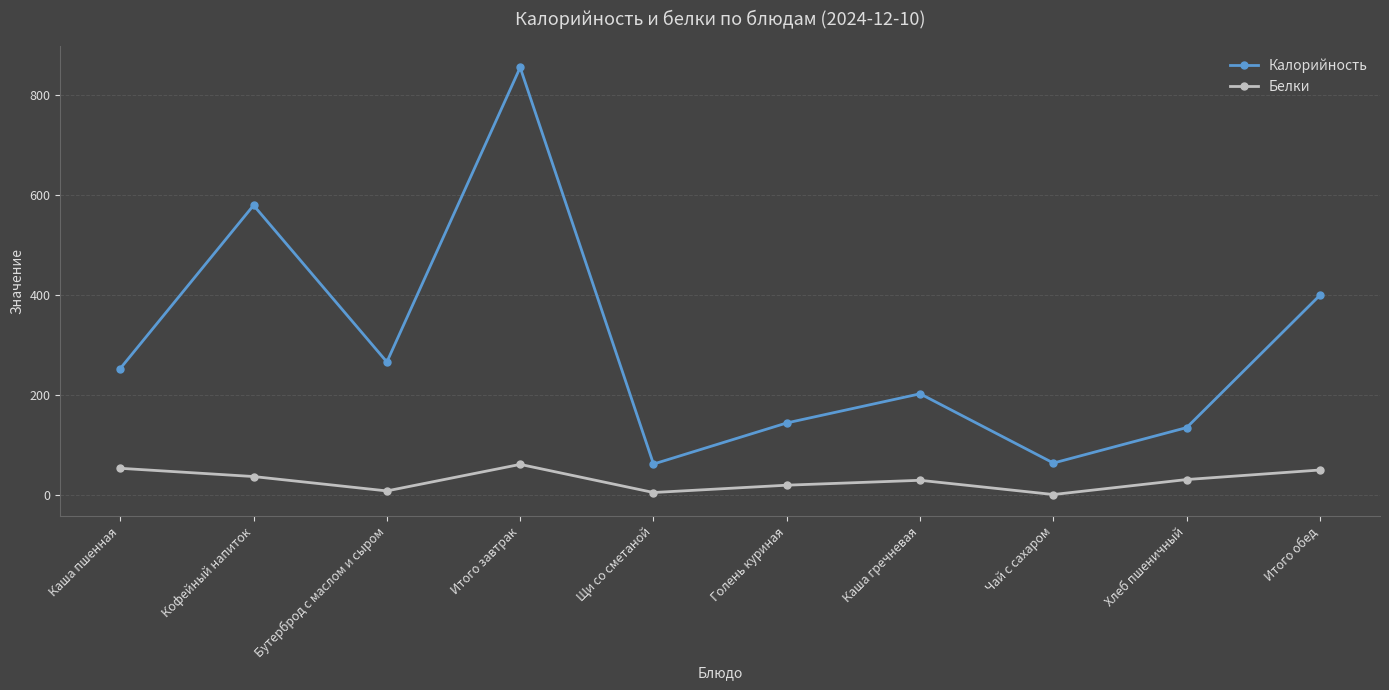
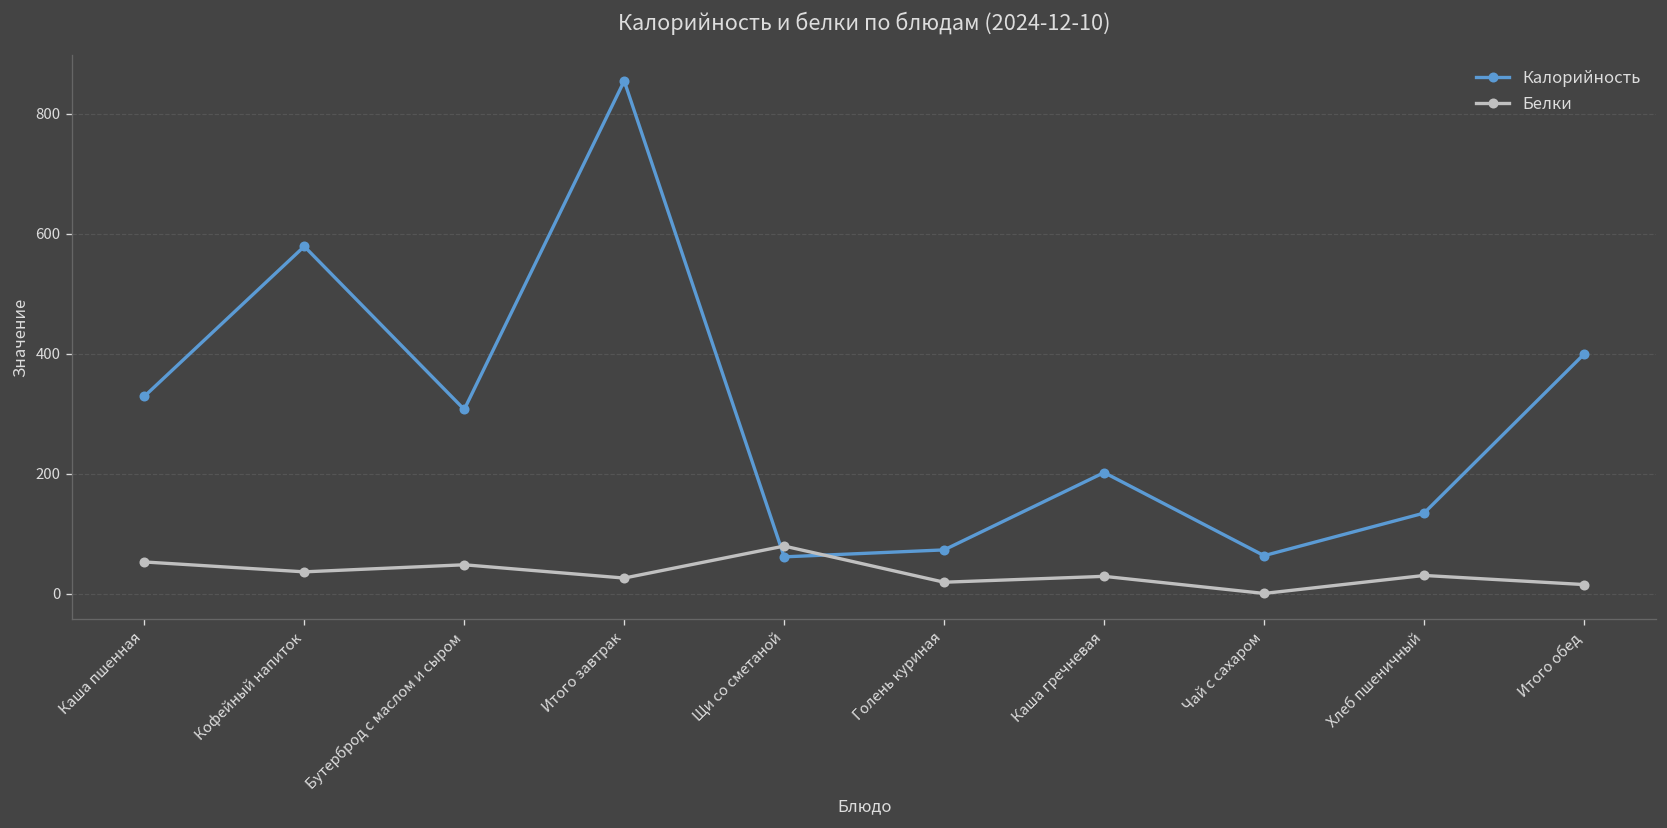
  {
    "Калорийность": {
-     "Каша пшенная": 250,
+     "Каша пшенная": 330,
      "Кофейный напиток": 580,
-     "Бутерброд с маслом и сыром": 270,
+     "Бутерброд с маслом и сыром": 310,
      "Итого завтрак": 850,
      "Щи со сметаной": 60,
-     "Голень куриная": 140,
+     "Голень куриная": 70,
      "Каша гречневая": 200,
      "Чай с сахаром": 60,
      "Хлеб пшеничный": 130,
      "Итого обед": 400
    },
    "Белки": {
      "Каша пшенная": 50,
      "Кофейный напиток": 40,
-     "Бутерброд с маслом и сыром": 10,
-     "Итого завтрак": 60,
-     "Щи со сметаной": 0,
+     "Бутерброд с маслом и сыром": 50,
+     "Итого завтрак": 30,
+     "Щи со сметаной": 80,
      "Голень куриная": 20,
      "Каша гречневая": 30,
      "Чай с сахаром": 0,
      "Хлеб пшеничный": 30,
-     "Итого обед": 50
+     "Итого обед": 20
    }
  }
